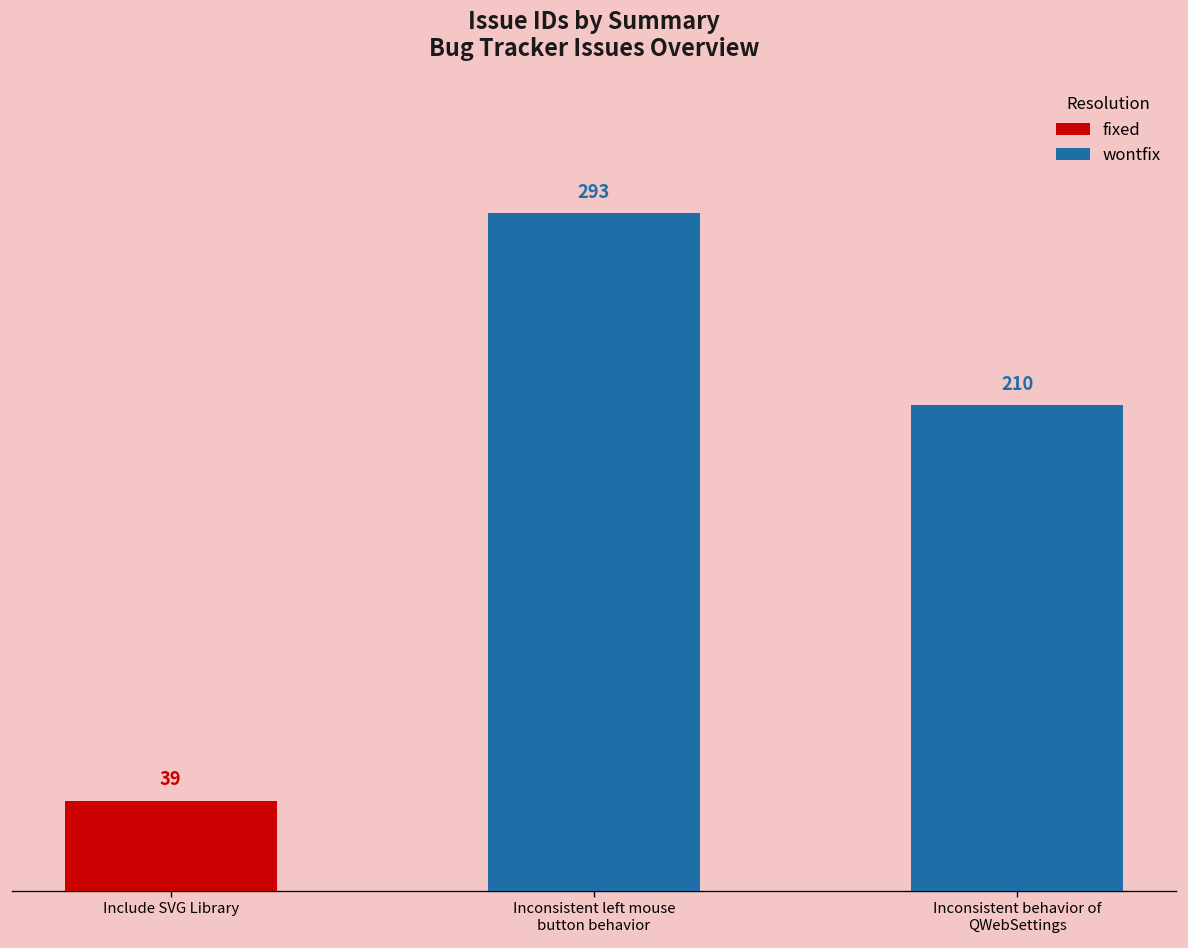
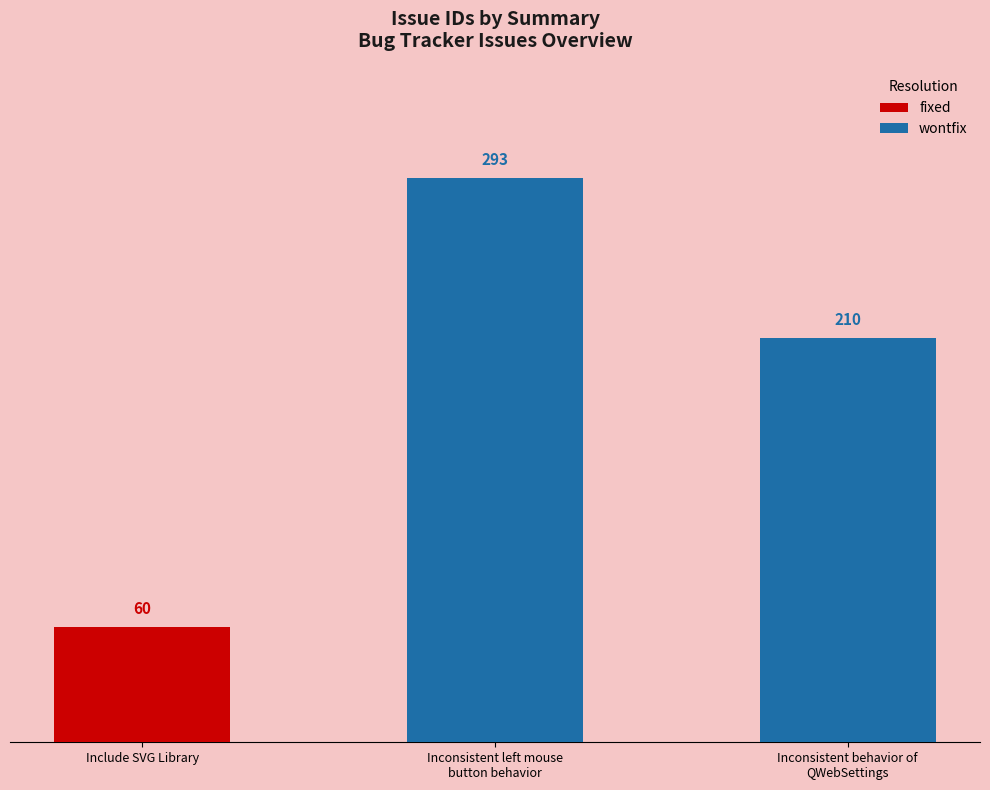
  {
-   "Include SVG Library": 39,
+   "Include SVG Library": 60,
    "Inconsistent left mouse button behavior": 293,
    "Inconsistent behavior of QWebSettings": 210
  }
